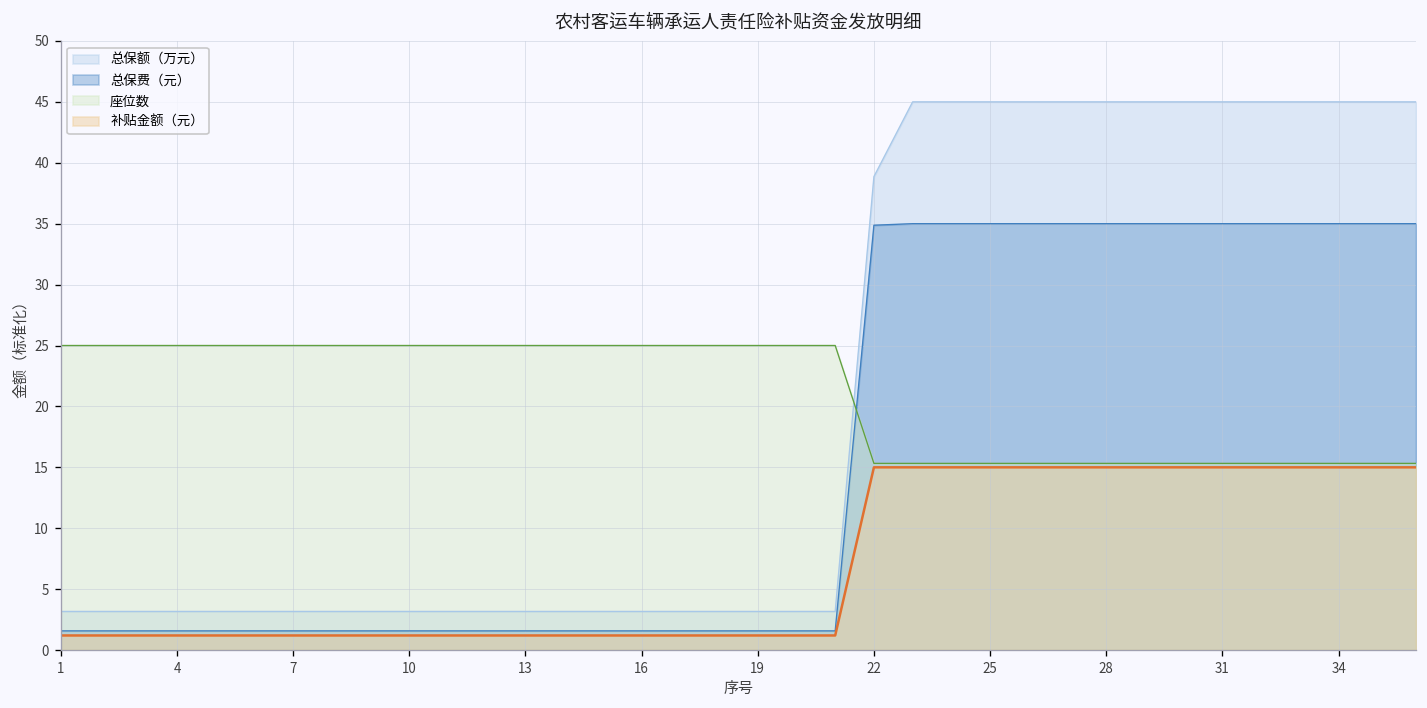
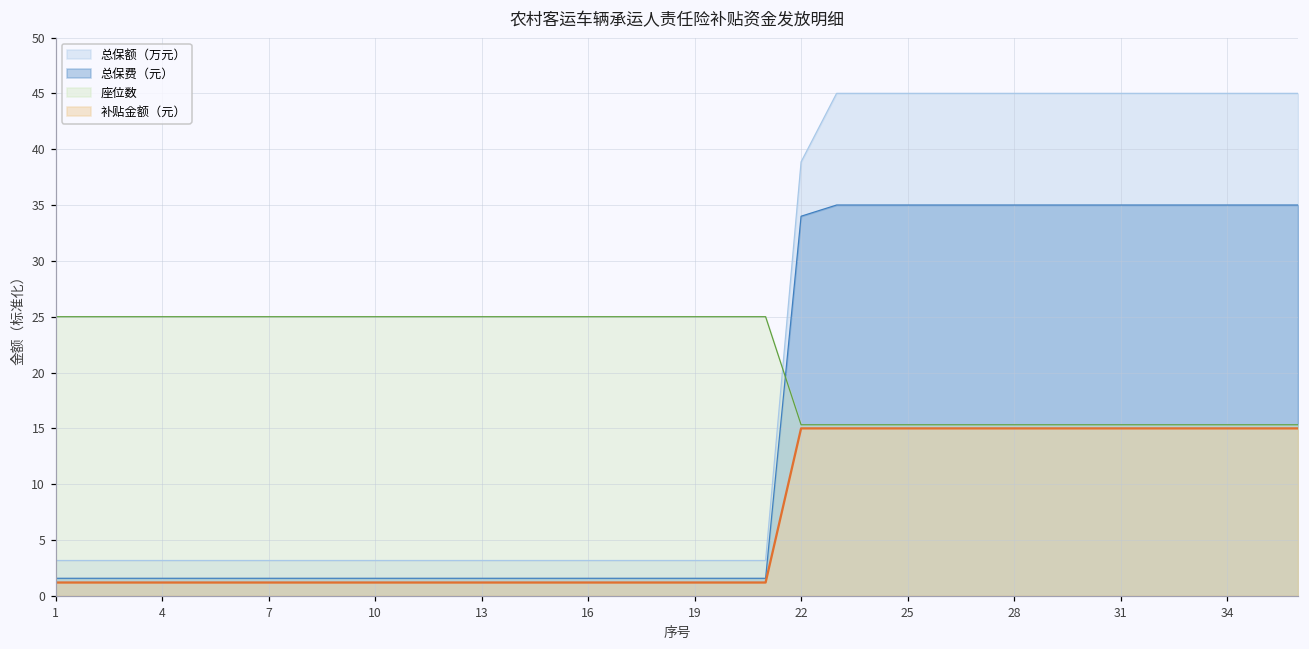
  {
    "总保费（元）": {
      "1": 1.6,
      "4": 1.6,
      "7": 1.6,
      "10": 1.6,
      "13": 1.6,
      "16": 1.6,
      "19": 1.6,
-     "22": 34.9,
+     "22": 34.0,
      "25": 35.0,
      "28": 35.0,
      "31": 35.0,
      "34": 35.0
    }
  }
